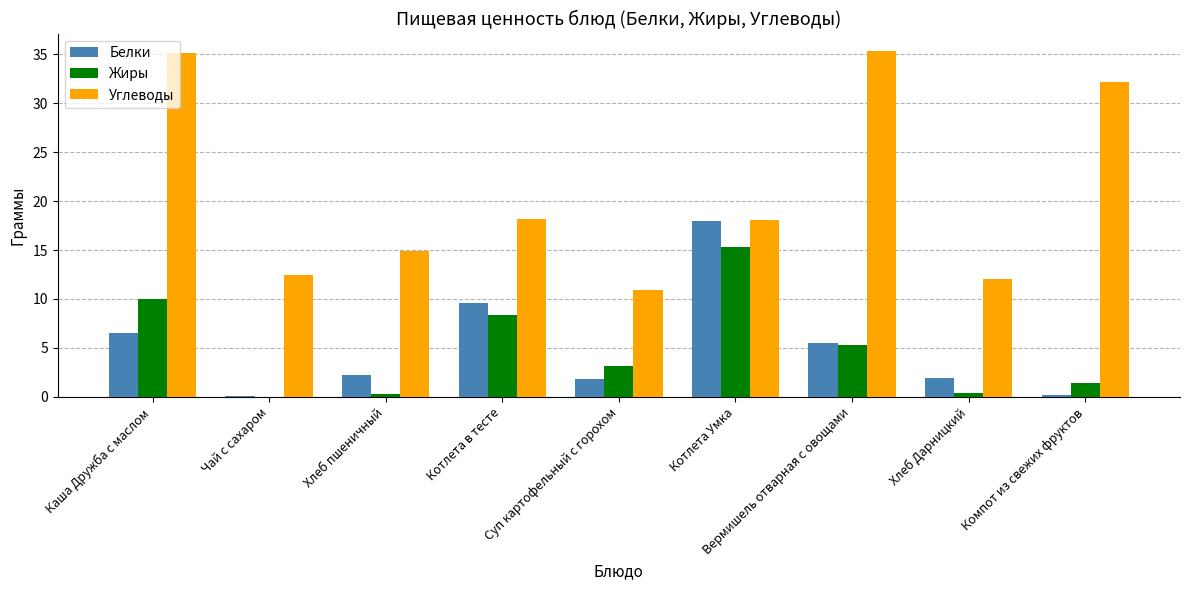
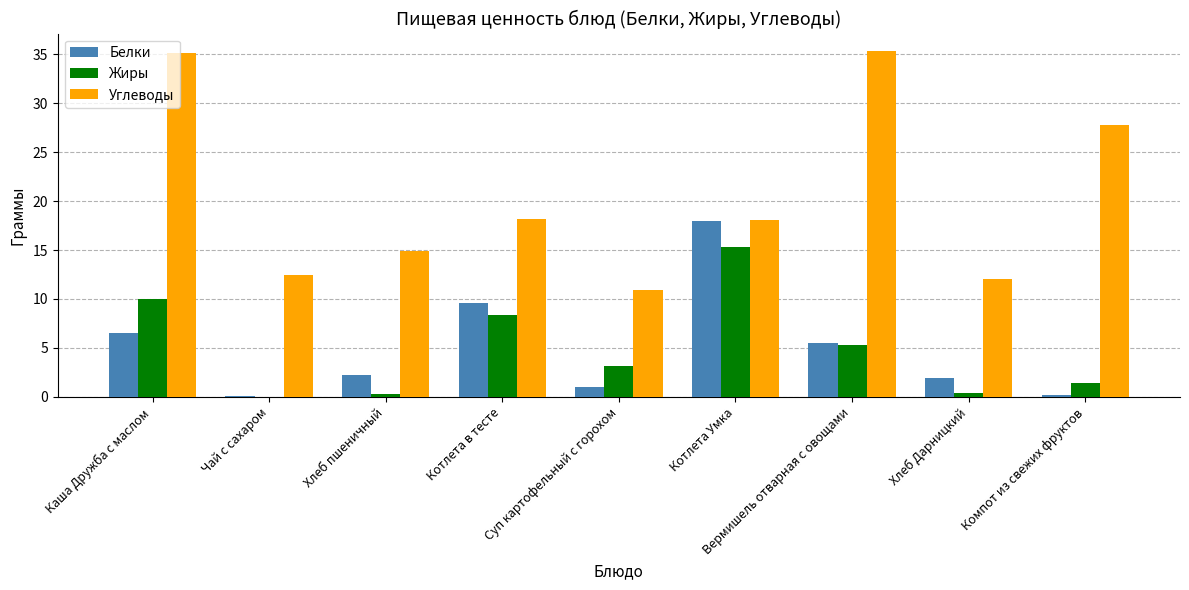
  {
    "Белки": {
      "Каша Дружба с маслом": 7,
      "Хлеб пшеничный": 2,
      "Котлета в тесте": 10,
-     "Суп картофельный с горохом": 2,
+     "Суп картофельный с горохом": 1,
      "Котлета Умка": 18,
      "Вермишель отварная с овощами": 6,
      "Хлеб Дарницкий": 2
    },
    "Жиры": {
      "Каша Дружба с маслом": 10,
      "Чай с сахаром": 0,
      "Хлеб пшеничный": 0,
      "Котлета в тесте": 8,
      "Суп картофельный с горохом": 3,
      "Котлета Умка": 15,
      "Вермишель отварная с овощами": 5,
      "Хлеб Дарницкий": 0,
      "Компот из свежих фруктов": 1
    },
    "Углеводы": {
      "Каша Дружба с маслом": 35,
      "Чай с сахаром": 12,
      "Хлеб пшеничный": 15,
      "Котлета в тесте": 18,
      "Суп картофельный с горохом": 11,
      "Котлета Умка": 18,
      "Вермишель отварная с овощами": 35,
      "Хлеб Дарницкий": 12,
-     "Компот из свежих фруктов": 32
+     "Компот из свежих фруктов": 28
    }
  }
